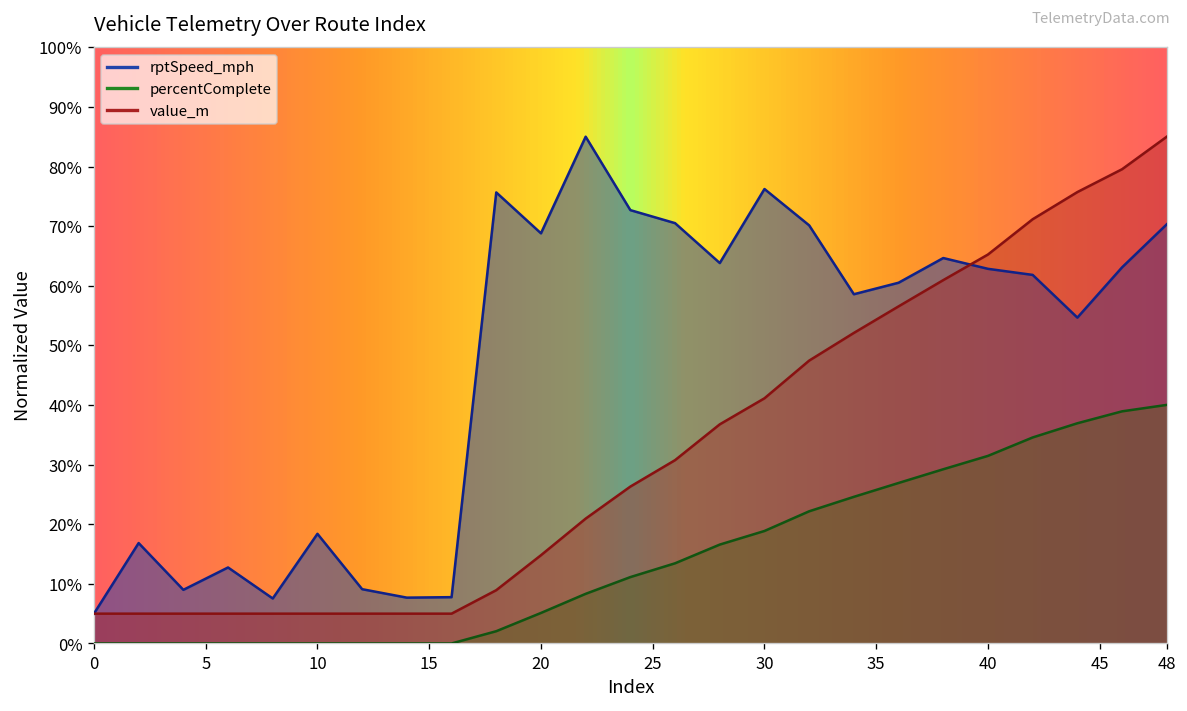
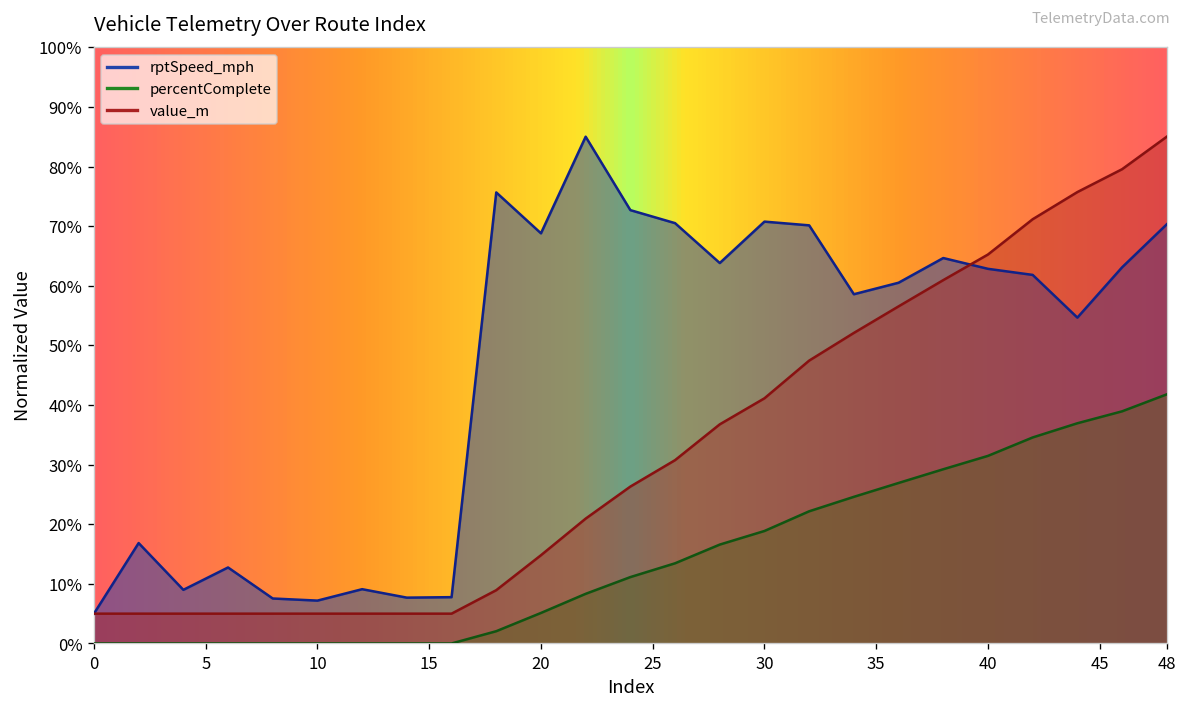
  {
    "rptSpeed_mph": {
-     "10": "18%",
+     "10": "7%",
      "20": "69%",
-     "30": "76%",
+     "30": "71%",
      "40": "63%",
      "48": "70%"
    },
    "percentComplete": {
      "0": "0%",
      "10": "0%",
      "20": "5%",
      "30": "19%",
      "40": "31%",
-     "48": "40%"
+     "48": "42%"
    },
    "value_m": {
      "10": "5%",
      "20": "15%",
      "30": "41%",
      "40": "65%",
      "48": "85%"
    }
  }
